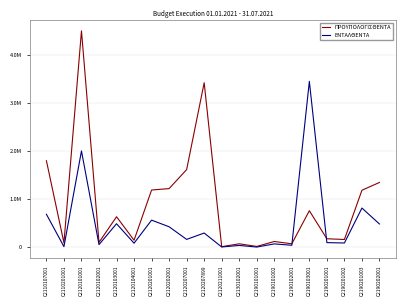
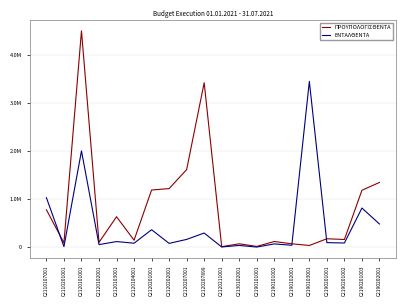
  {
    "ΠΡΟΥΠΟΛΟΓΙΣΘΕΝΤΑ": {
-     "C2110107001": 1800000,
+     "C2110107001": 800000,
      "C2110201001": 100000,
      "C2120101001": 4500000,
      "C2120103001": 600000,
      "C2120104001": 100000,
      "C2120201001": 1200000,
      "C2120202001": 1200000,
      "C2120207001": 1600000,
      "C2120207899": 3400000,
-     "C2190103001": 800000,
+     "C2190103001": 0,
      "C2190201001": 200000,
      "C2190201002": 200000,
      "C2190201003": 1200000,
      "C2190202001": 1300000
    },
    "ΕΝΤΑΛΘΕΝΤΑ": {
-     "C2110107001": 700000,
+     "C2110107001": 1000000,
      "C2110201001": 0,
      "C2120101001": 2000000,
-     "C2120103001": 500000,
+     "C2120103001": 100000,
      "C2120104001": 100000,
-     "C2120201001": 600000,
-     "C2120202001": 400000,
+     "C2120201001": 400000,
+     "C2120202001": 100000,
      "C2120207001": 200000,
      "C2120207899": 300000,
      "C2190103001": 3500000,
      "C2190201001": 100000,
      "C2190201002": 100000,
      "C2190201003": 800000,
      "C2190202001": 500000
    }
  }
